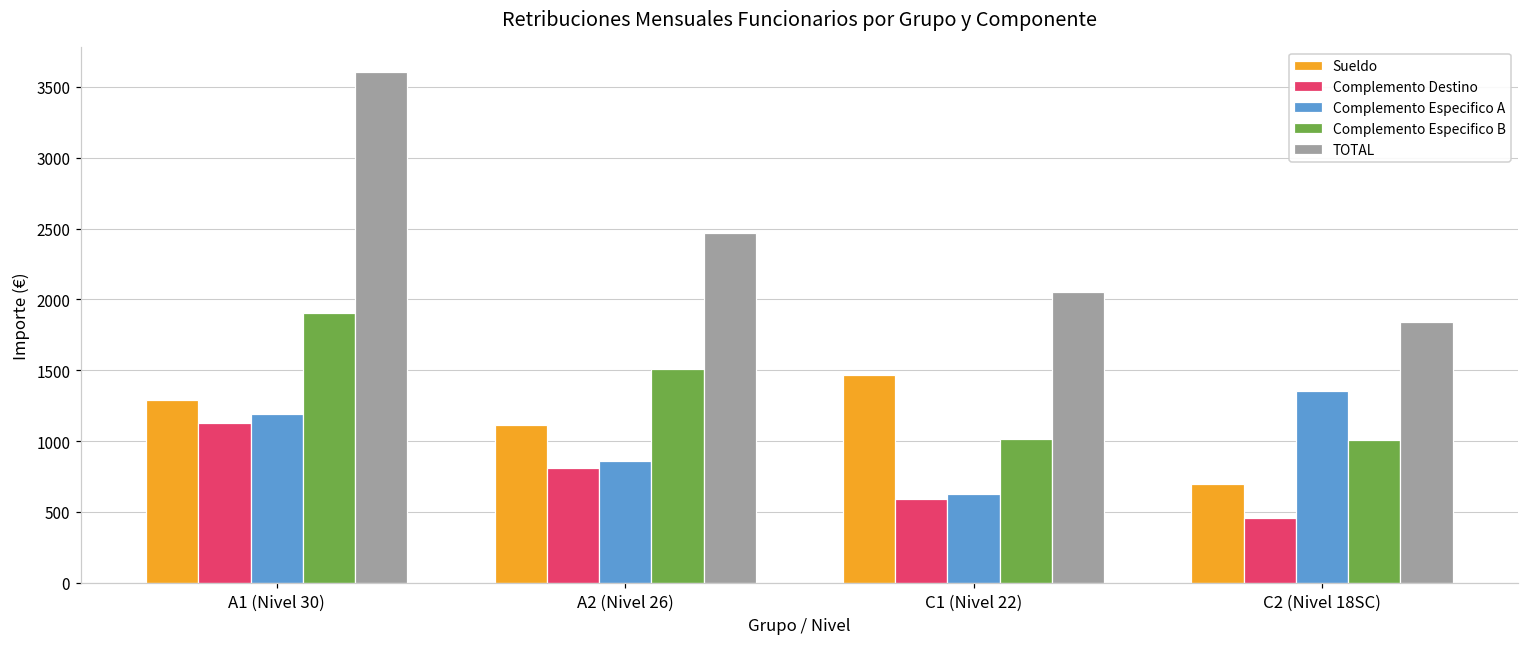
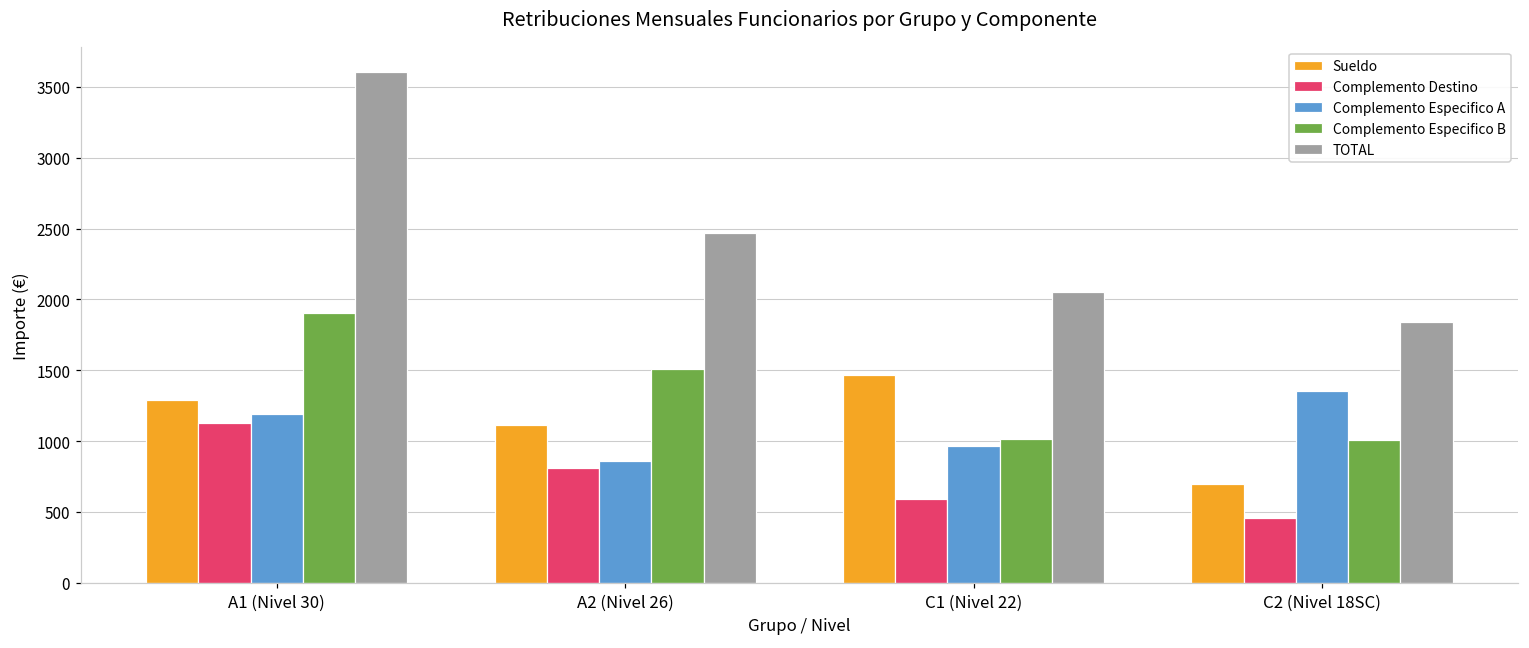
  {
    "Sueldo": {
      "A1 (Nivel 30)": 1290,
      "A2 (Nivel 26)": 1110,
      "C1 (Nivel 22)": 1470,
      "C2 (Nivel 18SC)": 700
    },
    "Complemento Destino": {
      "A1 (Nivel 30)": 1130,
      "A2 (Nivel 26)": 810,
      "C1 (Nivel 22)": 590,
      "C2 (Nivel 18SC)": 460
    },
    "Complemento Especifico A": {
      "A1 (Nivel 30)": 1190,
      "A2 (Nivel 26)": 860,
-     "C1 (Nivel 22)": 620,
+     "C1 (Nivel 22)": 960,
      "C2 (Nivel 18SC)": 1350
    },
    "Complemento Especifico B": {
      "A1 (Nivel 30)": 1900,
      "A2 (Nivel 26)": 1510,
      "C1 (Nivel 22)": 1010,
      "C2 (Nivel 18SC)": 1010
    },
    "TOTAL": {
      "A1 (Nivel 30)": 3600,
      "A2 (Nivel 26)": 2470,
      "C1 (Nivel 22)": 2050,
      "C2 (Nivel 18SC)": 1840
    }
  }
